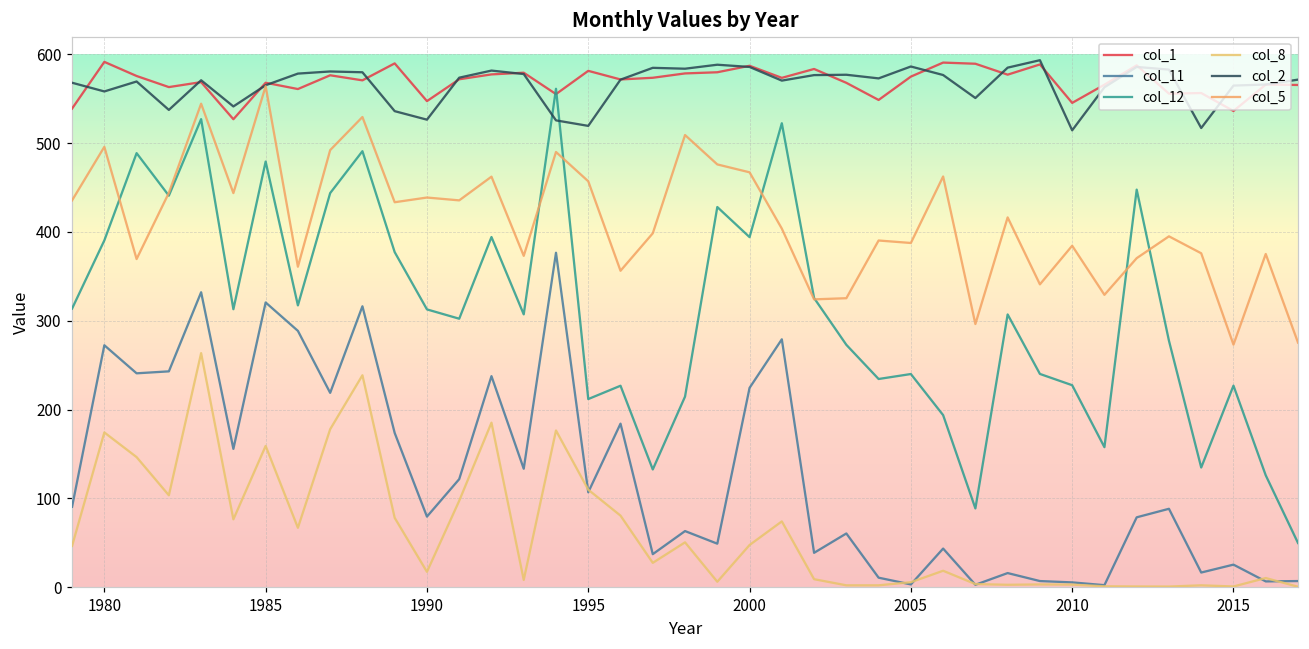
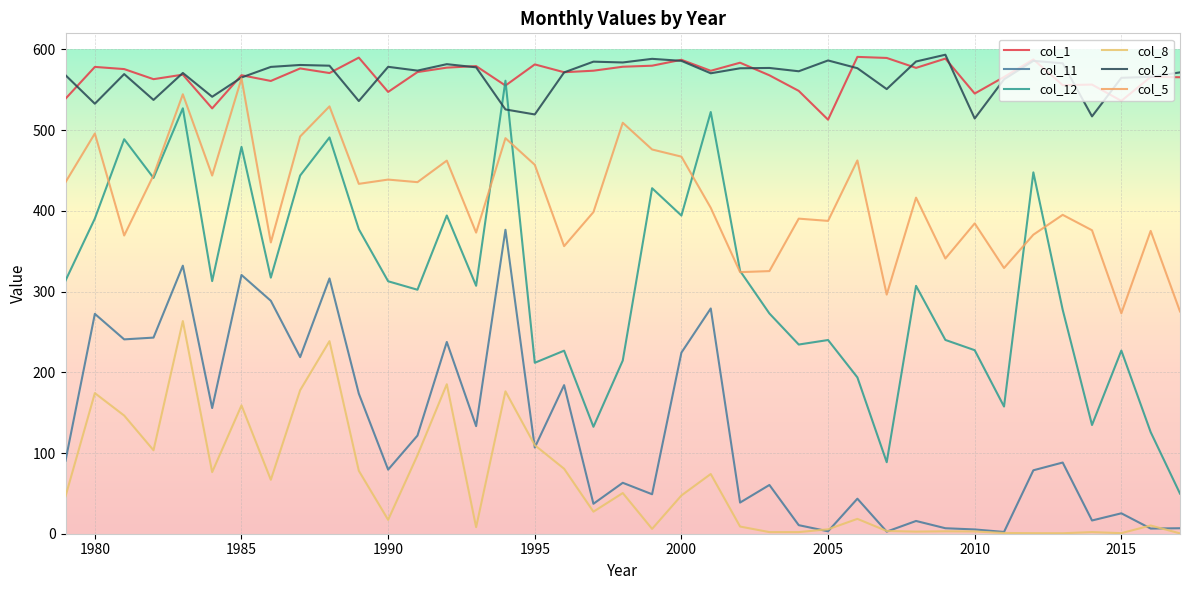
  {
    "col_1": {
-     "1980": 590,
+     "1980": 580,
      "1990": 550,
      "1995": 580,
-     "2005": 580,
+     "2005": 510,
      "2010": 550
    },
    "col_2": {
-     "1980": 560,
-     "1990": 530,
+     "1980": 530,
+     "1990": 580,
      "1995": 520,
      "2005": 590,
      "2010": 510
    }
  }
